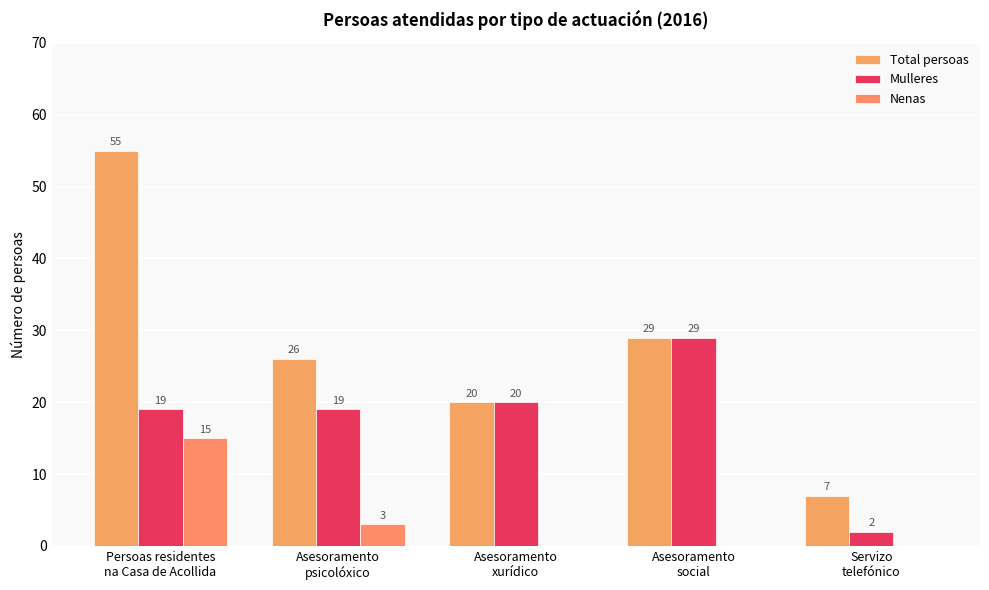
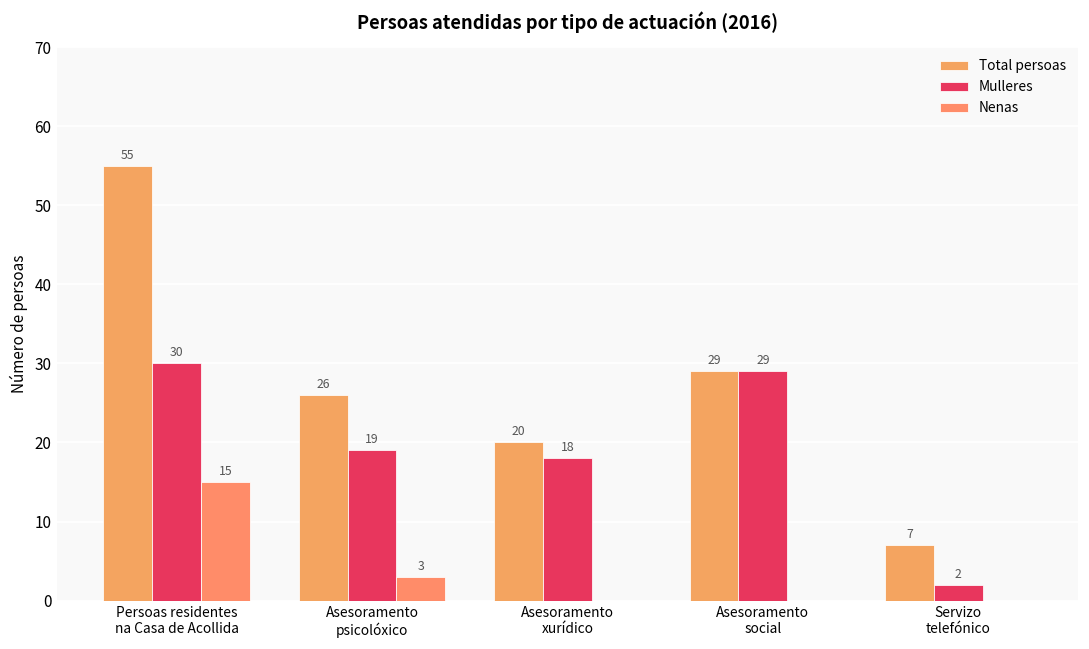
  {
    "Mulleres": {
-     "Persoas residentes na Casa de Acollida": 19,
+     "Persoas residentes na Casa de Acollida": 30,
      "Asesoramento psicolóxico": 19,
-     "Asesoramento xurídico": 20,
+     "Asesoramento xurídico": 18,
      "Asesoramento social": 29,
      "Servizo telefónico": 2
    }
  }
